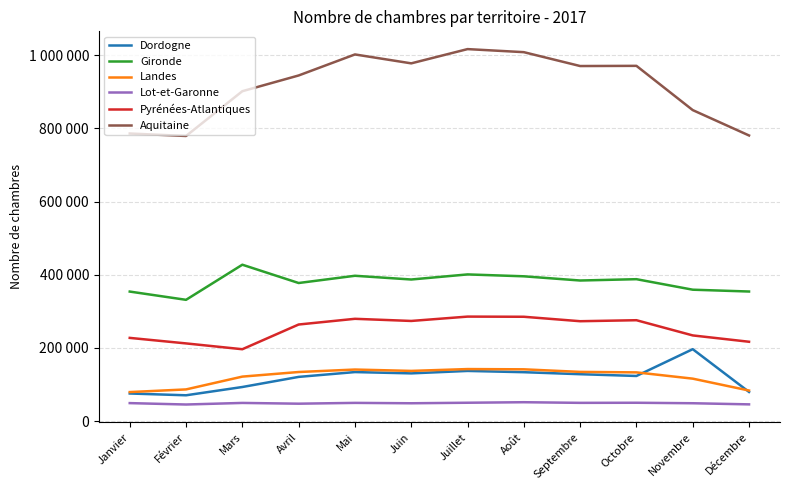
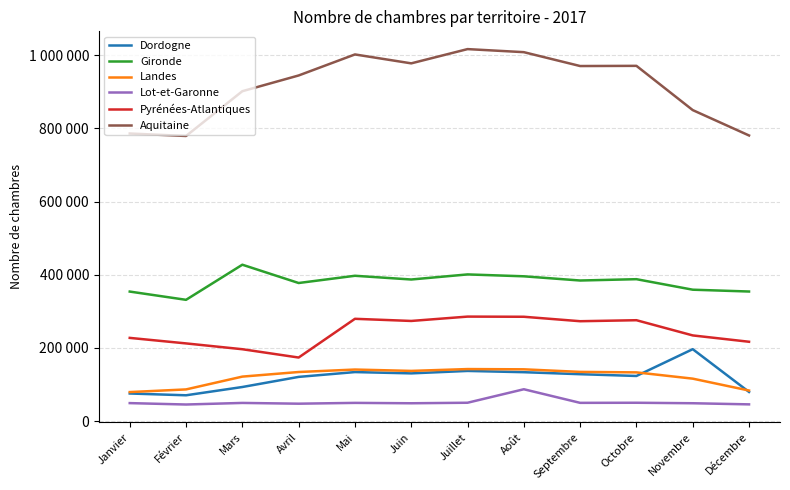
  {
    "Dordogne": {
      "Février": 70000,
      "Mars": 90000,
      "Avril": 120000,
      "Mai": 130000,
      "Août": 130000,
      "Octobre": 120000,
      "Novembre": 200000
    },
    "Gironde": {
      "Janvier": 350000,
      "Février": 330000,
      "Mars": 430000,
      "Avril": 380000,
      "Mai": 400000,
      "Juin": 390000,
      "Juillet": 400000,
      "Août": 400000,
      "Septembre": 380000,
      "Octobre": 390000,
      "Novembre": 360000,
      "Décembre": 350000
    },
    "Landes": {
      "Février": 90000,
      "Mars": 120000,
      "Avril": 130000,
      "Mai": 140000,
      "Août": 140000,
      "Octobre": 130000,
      "Novembre": 120000
    },
    "Lot-et-Garonne": {
      "Janvier": 50000,
      "Février": 50000,
      "Mars": 50000,
      "Avril": 50000,
      "Mai": 50000,
      "Juin": 50000,
      "Juillet": 50000,
-     "Août": 50000,
+     "Août": 90000,
      "Septembre": 50000,
      "Octobre": 50000,
      "Novembre": 50000,
      "Décembre": 50000
    },
    "Pyrénées-Atlantiques": {
      "Janvier": 230000,
      "Février": 210000,
      "Mars": 200000,
-     "Avril": 260000,
+     "Avril": 170000,
      "Mai": 280000,
      "Juin": 270000,
      "Juillet": 290000,
      "Août": 290000,
      "Septembre": 270000,
      "Octobre": 280000,
      "Novembre": 230000,
      "Décembre": 220000
    },
    "Aquitaine": {
      "Février": 780000,
      "Avril": 940000,
      "Mai": 1000000,
      "Juin": 980000,
      "Juillet": 1020000,
      "Août": 1010000,
      "Septembre": 970000,
      "Octobre": 970000,
      "Novembre": 850000,
      "Décembre": 780000
    }
  }
